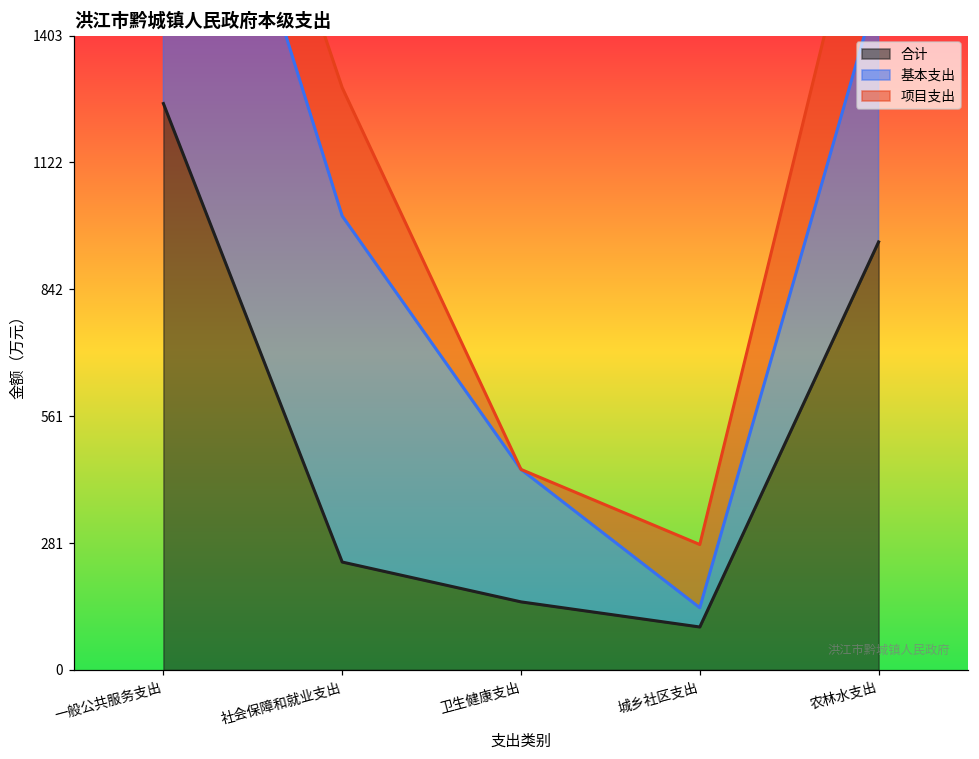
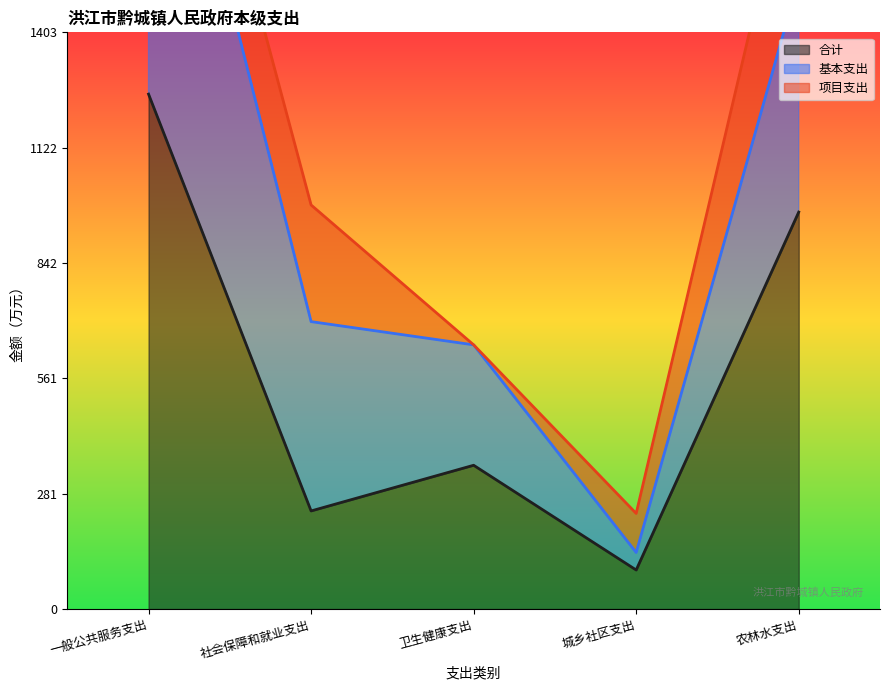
  {
    "合计": {
      "一般公共服务支出": 1250,
      "社会保障和就业支出": 240,
-     "卫生健康支出": 150,
+     "卫生健康支出": 350,
      "城乡社区支出": 100,
-     "农林水支出": 950
+     "农林水支出": 970
    },
    "基本支出": {
-     "社会保障和就业支出": 770,
+     "社会保障和就业支出": 460,
      "城乡社区支出": 40
    },
    "项目支出": {
      "社会保障和就业支出": 280,
-     "城乡社区支出": 140
+     "城乡社区支出": 100
    }
  }
